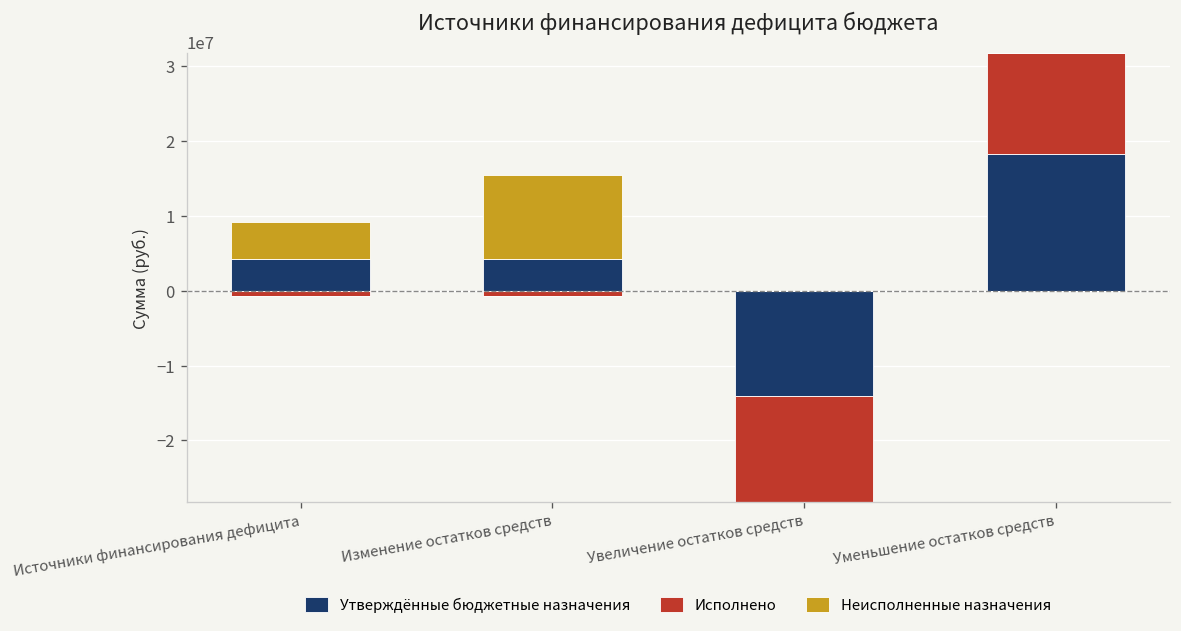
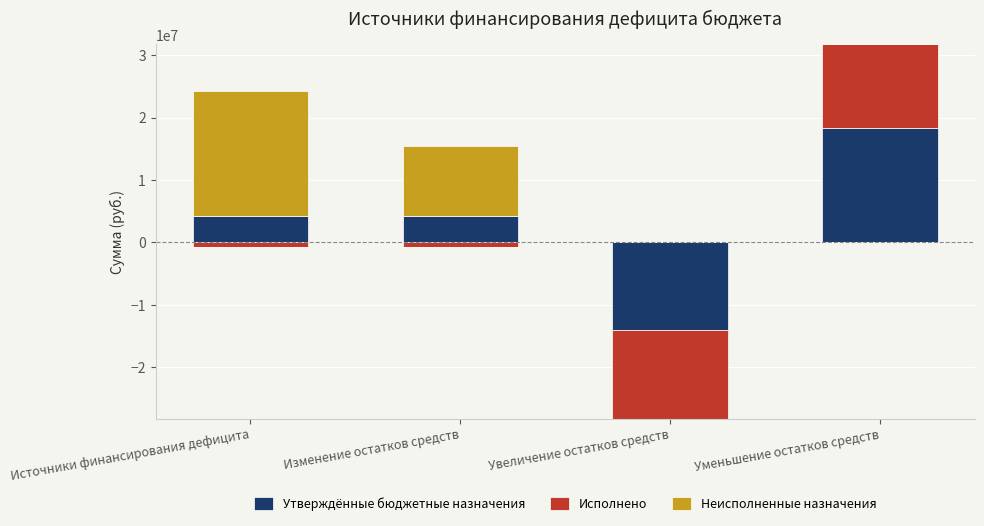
  {
    "Неисполненные назначения": {
-     "Источники финансирования дефицита": 5000000,
+     "Источники финансирования дефицита": 20000000,
      "Изменение остатков средств": 11000000,
      "Увеличение остатков средств": 0,
      "Уменьшение остатков средств": 0
    }
  }
